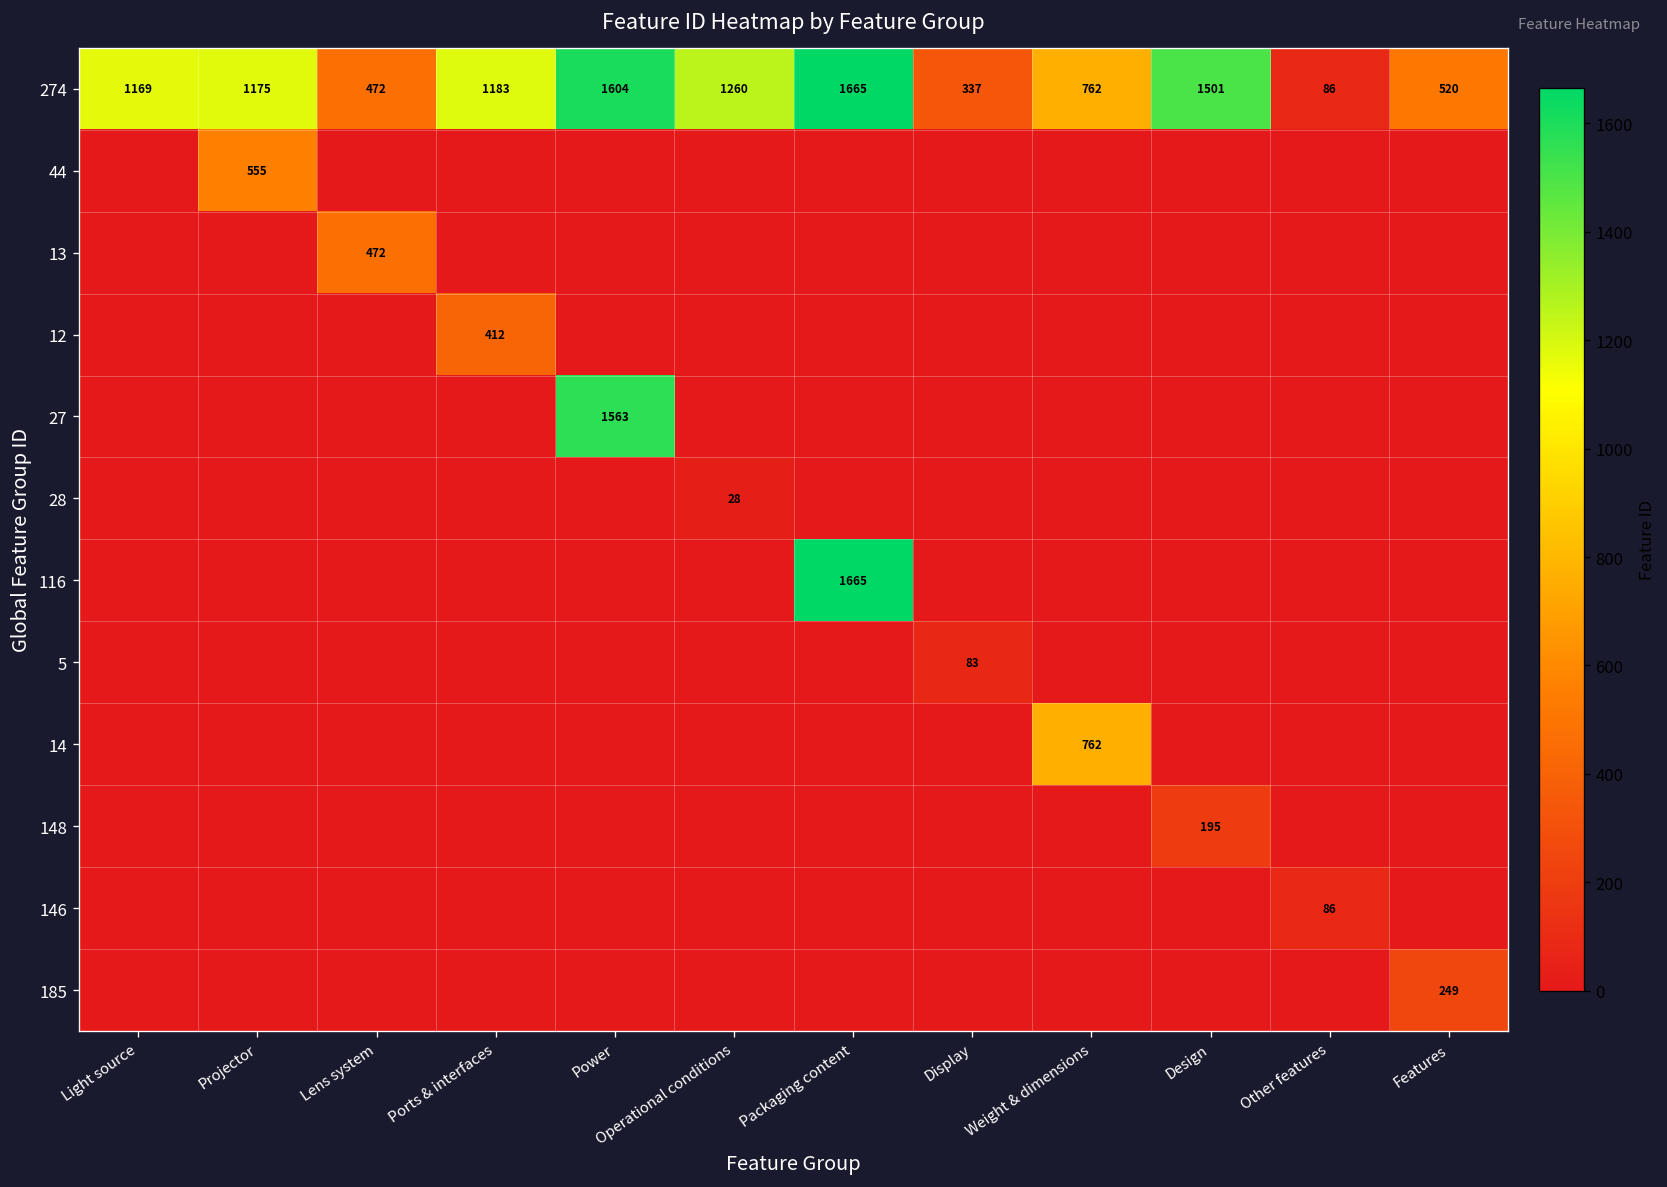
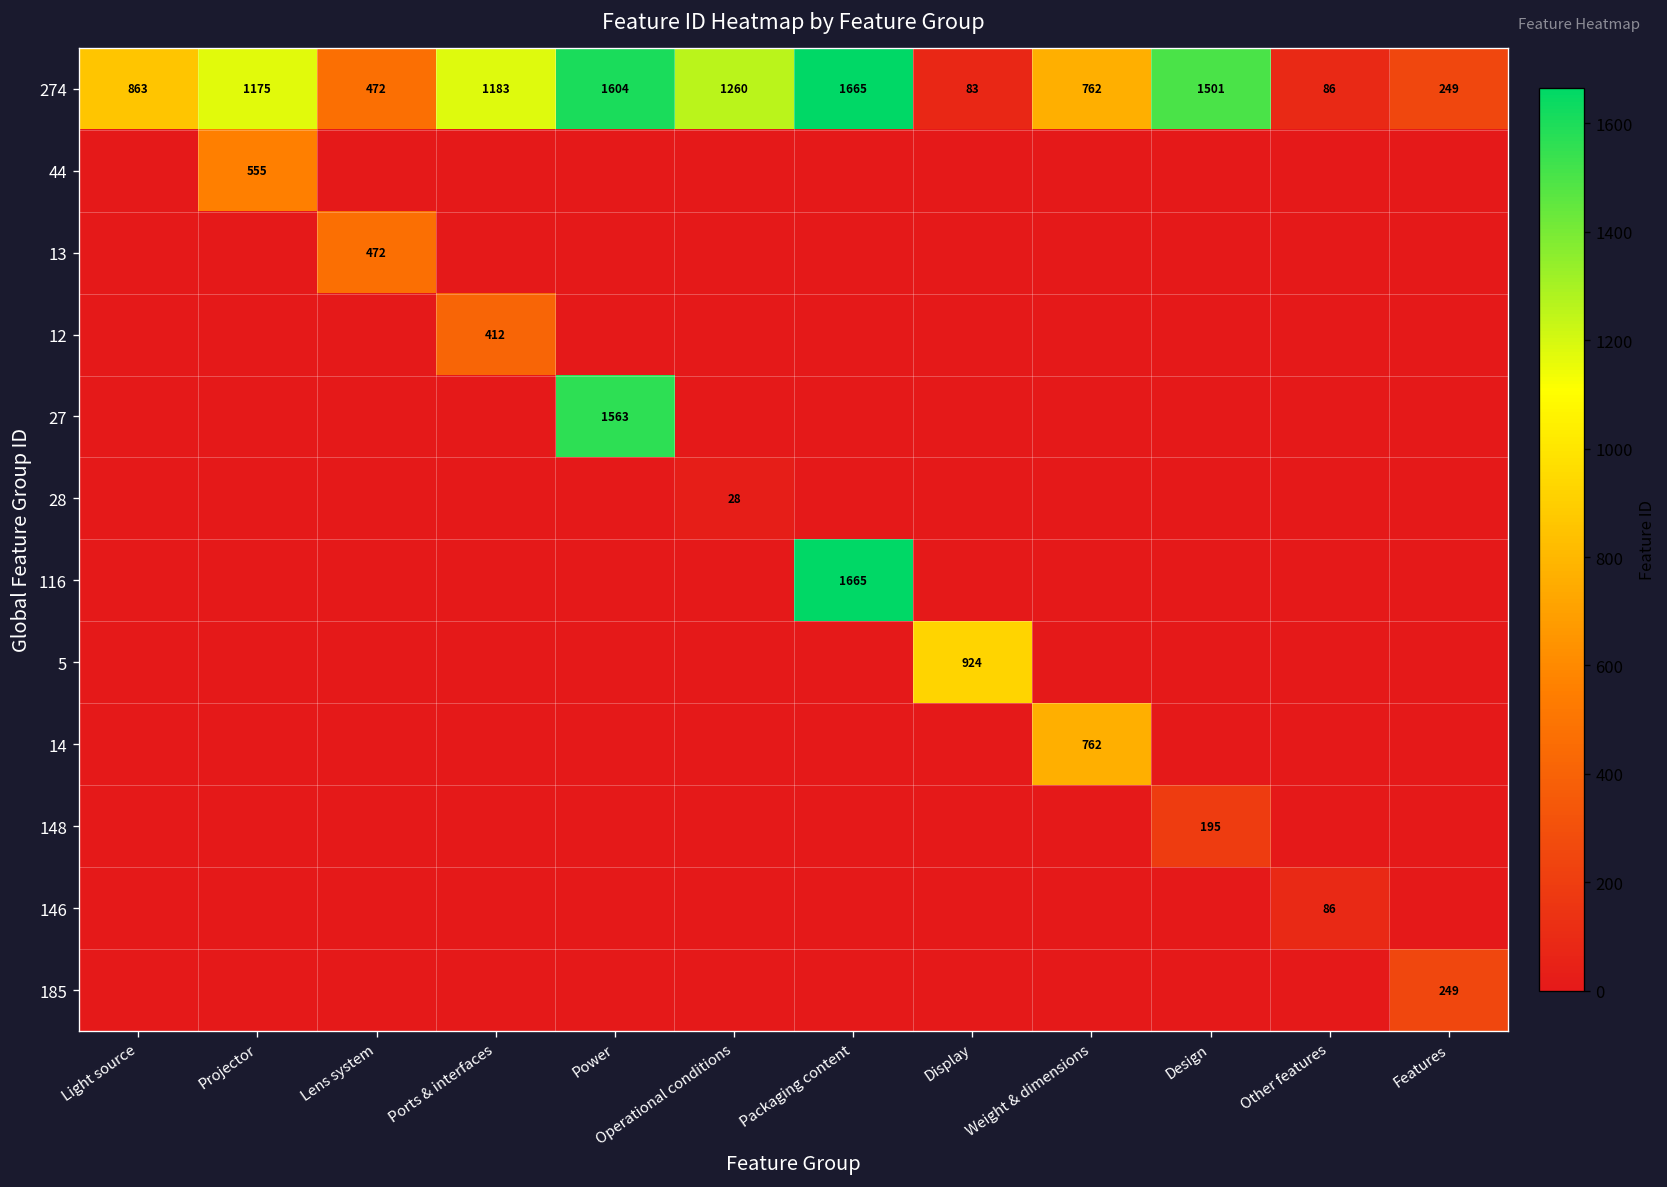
  {
    "274": {
-     "Light source": 1169,
+     "Light source": 863,
      "Projector": 1175,
      "Lens system": 472,
      "Ports & interfaces": 1183,
      "Power": 1604,
      "Operational conditions": 1260,
      "Packaging content": 1665,
-     "Display": 337,
+     "Display": 83,
      "Weight & dimensions": 762,
      "Design": 1501,
      "Other features": 86,
-     "Features": 520
+     "Features": 249
    },
    "44": {
      "Projector": 555
    },
    "13": {
      "Lens system": 472
    },
    "12": {
      "Ports & interfaces": 412
    },
    "27": {
      "Power": 1563
    },
    "28": {
      "Operational conditions": 28
    },
    "116": {
      "Packaging content": 1665
    },
    "5": {
-     "Display": 83
+     "Display": 924
    },
    "14": {
      "Weight & dimensions": 762
    },
    "148": {
      "Design": 195
    },
    "146": {
      "Other features": 86
    },
    "185": {
      "Features": 249
    }
  }
